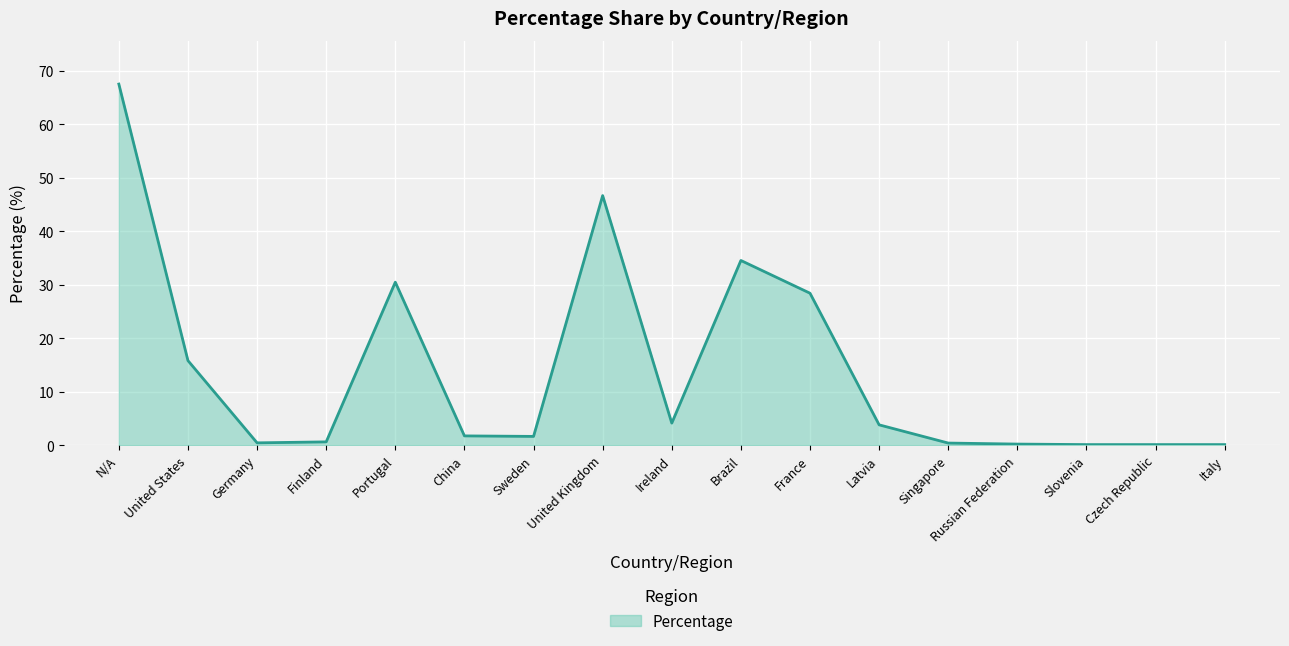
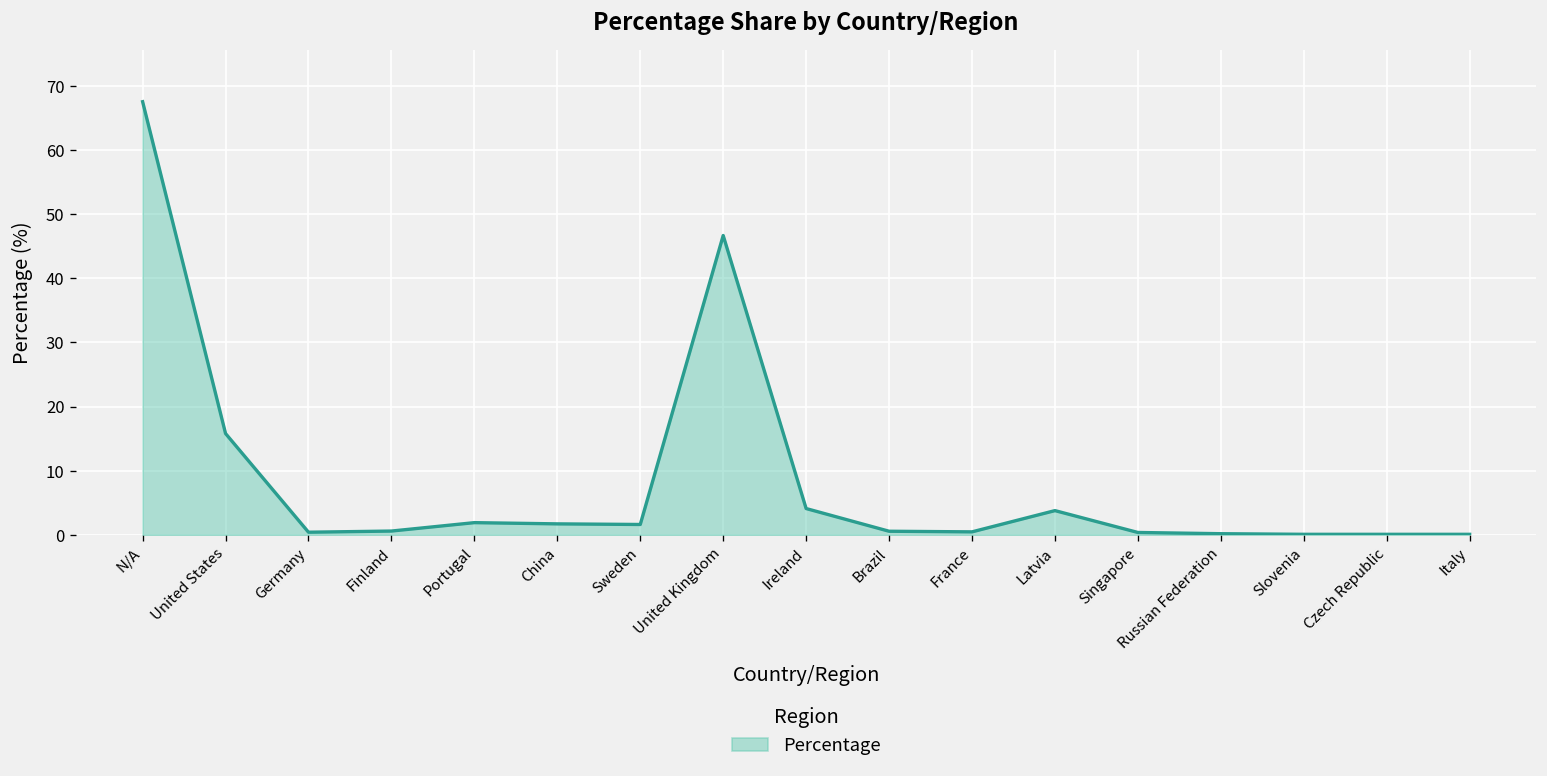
  {
    "N/A": 68,
    "United States": 16,
    "Germany": 0,
    "Finland": 1,
-   "Portugal": 30,
+   "Portugal": 2,
    "China": 2,
    "Sweden": 2,
    "United Kingdom": 47,
    "Ireland": 4,
-   "Brazil": 35,
-   "France": 28,
+   "Brazil": 1,
+   "France": 0,
    "Latvia": 4,
    "Singapore": 0,
    "Russian Federation": 0,
    "Slovenia": 0,
    "Czech Republic": 0,
    "Italy": 0
  }
